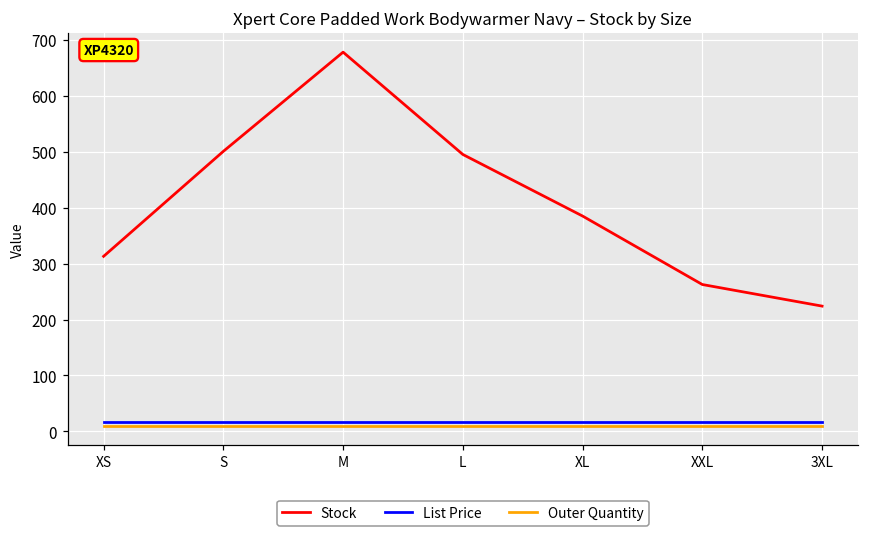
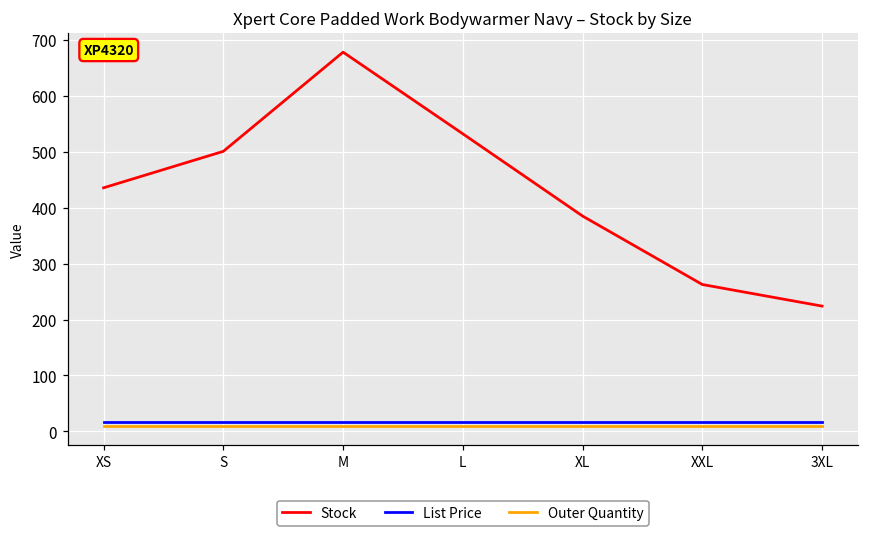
  {
    "Stock": {
-     "XS": 310,
+     "XS": 440,
      "S": 500,
      "M": 680,
-     "L": 500,
+     "L": 530,
      "XL": 390,
      "XXL": 260,
      "3XL": 220
    },
    "List Price": {
      "XS": 20,
      "S": 20,
      "M": 20,
      "L": 20,
      "XL": 20,
      "XXL": 20,
      "3XL": 20
    },
    "Outer Quantity": {
      "XS": 10,
      "S": 10,
      "M": 10,
      "L": 10,
      "XL": 10,
      "XXL": 10,
      "3XL": 10
    }
  }
